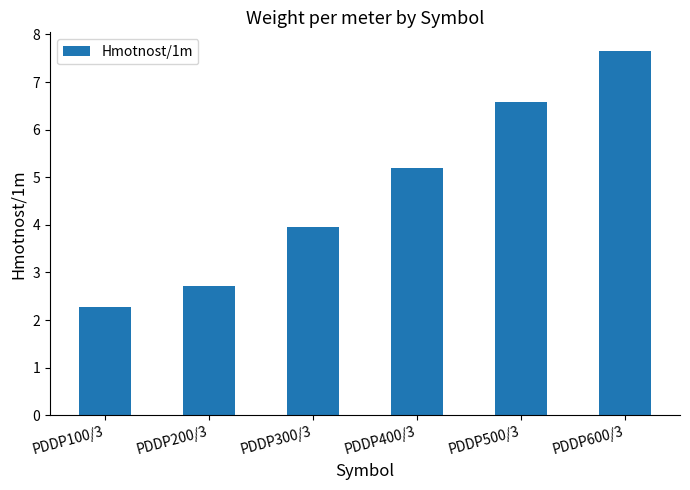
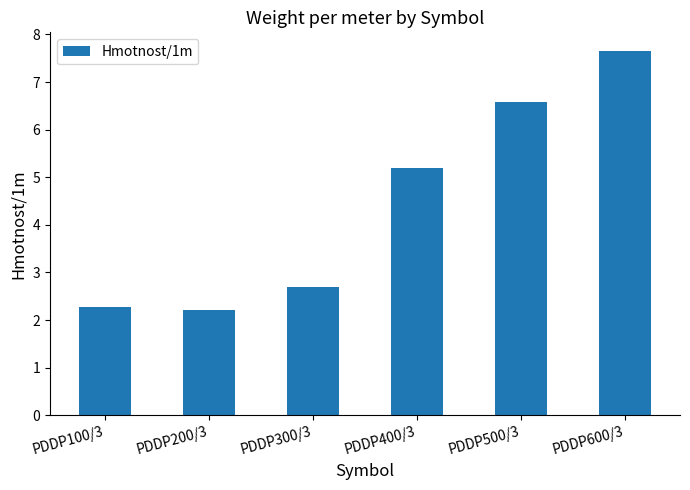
  {
    "PDDP100/3": 2.3,
-   "PDDP200/3": 2.7,
-   "PDDP300/3": 4.0,
+   "PDDP200/3": 2.2,
+   "PDDP300/3": 2.7,
    "PDDP400/3": 5.2,
    "PDDP500/3": 6.6,
    "PDDP600/3": 7.7
  }
